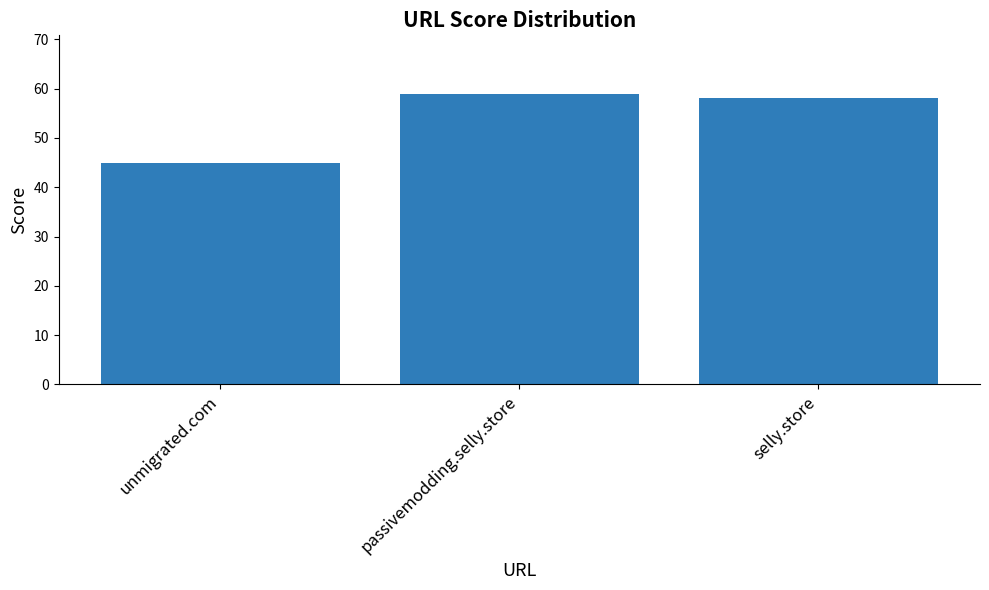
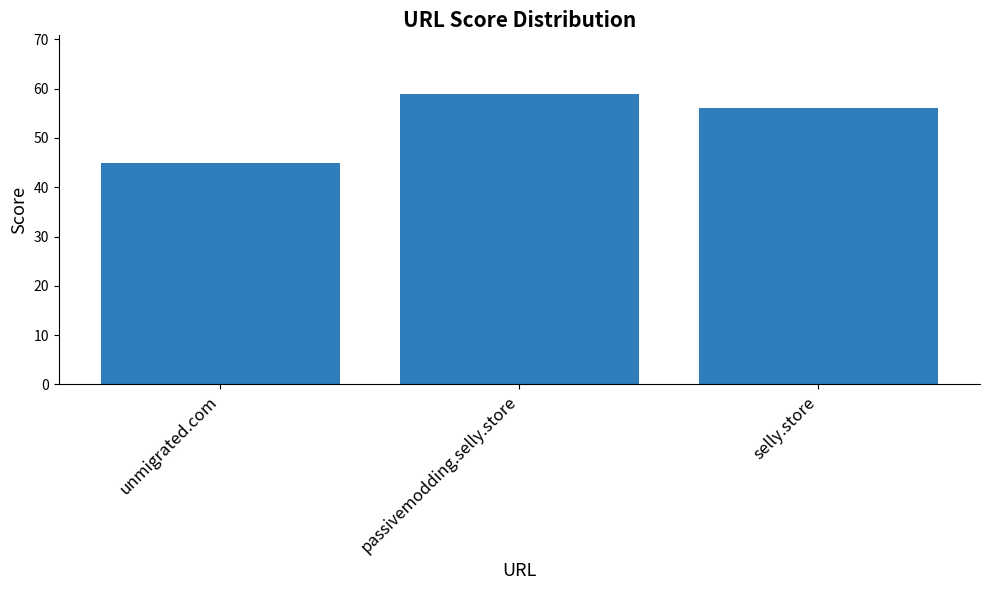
  {
    "unmigrated.com": 45,
    "passivemodding.selly.store": 59,
-   "selly.store": 58
+   "selly.store": 56
  }
